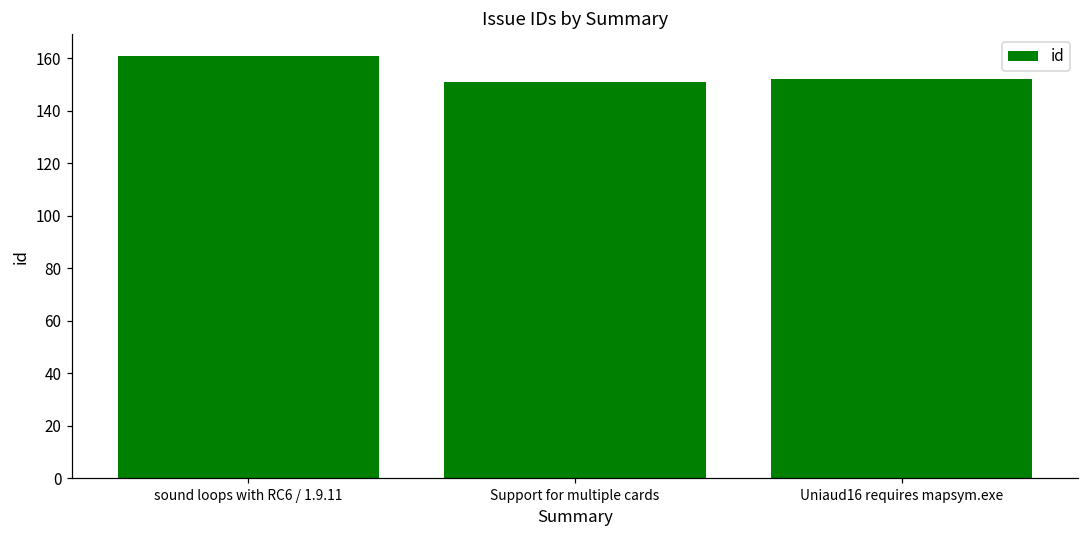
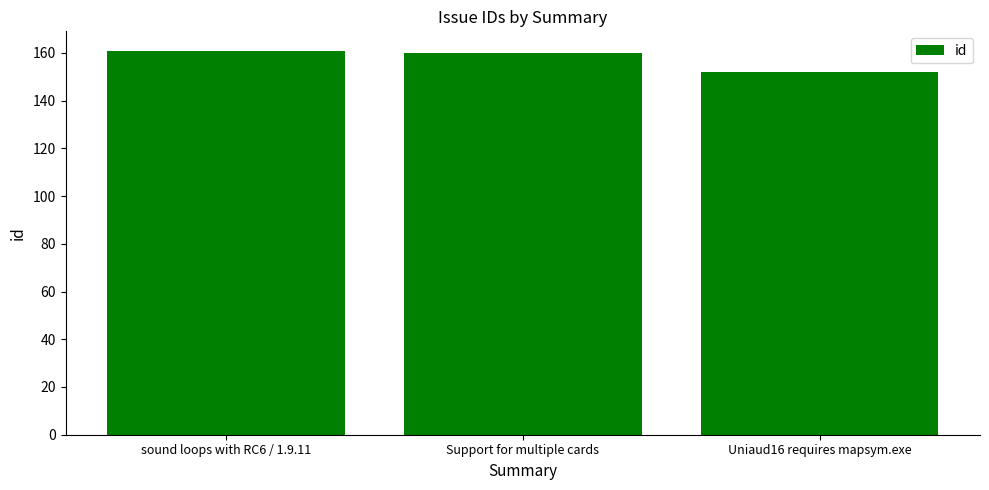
  {
    "sound loops with RC6 / 1.9.11": 161,
-   "Support for multiple cards": 151,
+   "Support for multiple cards": 160,
    "Uniaud16 requires mapsym.exe": 152
  }
